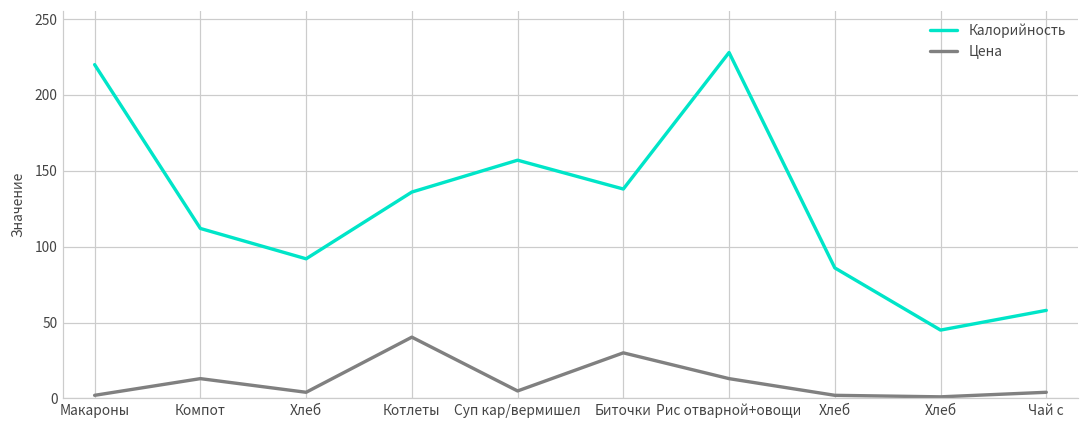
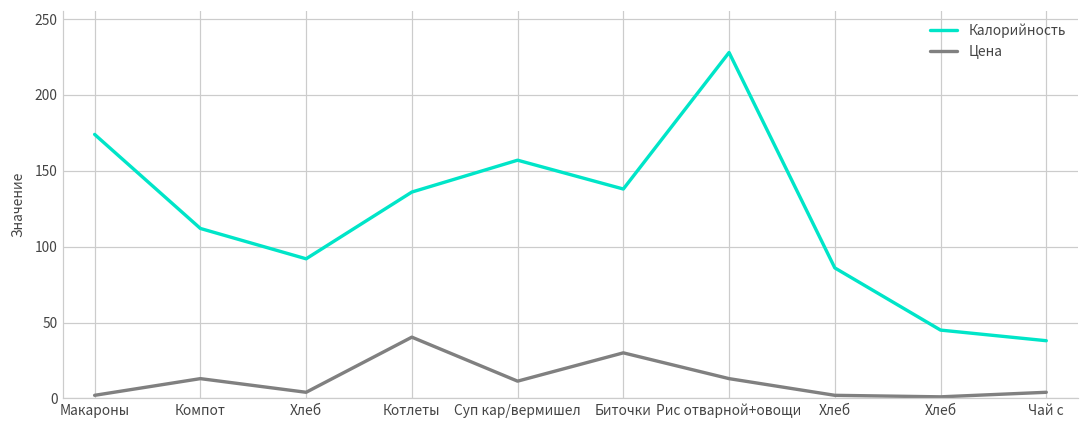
  {
    "Калорийность": {
-     "Макароны": 220,
+     "Макароны": 174,
      "Компот": 112,
      "Котлеты": 136,
      "Суп кар/вермишел": 157,
      "Биточки": 138,
      "Рис отварной+овощи": 228,
-     "Чай с": 58
+     "Чай с": 38
    },
    "Цена": {
      "Макароны": 2,
      "Компот": 13,
      "Котлеты": 40,
-     "Суп кар/вермишел": 5,
+     "Суп кар/вермишел": 11,
      "Биточки": 30,
      "Рис отварной+овощи": 13,
      "Чай с": 4
    }
  }
